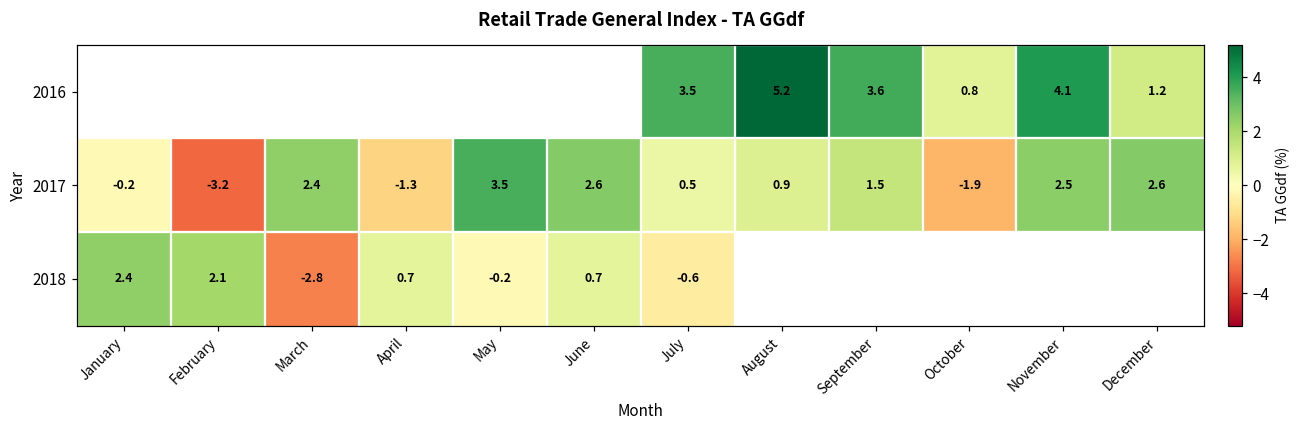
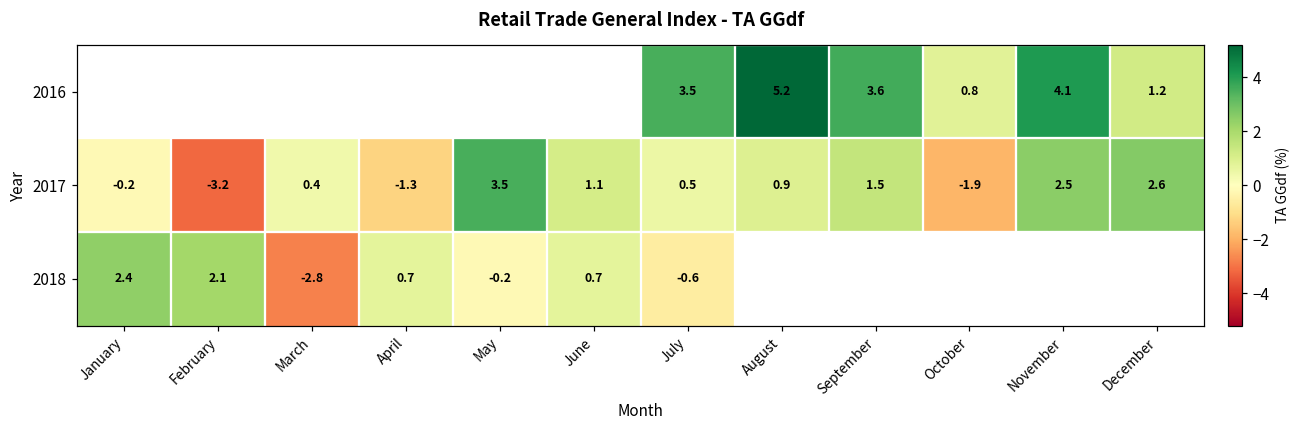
  {
    "2016": {
      "July": 3.5,
      "August": 5.2,
      "September": 3.6,
      "October": 0.8,
      "November": 4.1,
      "December": 1.2
    },
    "2017": {
      "January": -0.2,
      "February": -3.2,
-     "March": 2.4,
+     "March": 0.4,
      "April": -1.3,
      "May": 3.5,
-     "June": 2.6,
+     "June": 1.1,
      "July": 0.5,
      "August": 0.9,
      "September": 1.5,
      "October": -1.9,
      "November": 2.5,
      "December": 2.6
    },
    "2018": {
      "January": 2.4,
      "February": 2.1,
      "March": -2.8,
      "April": 0.7,
      "May": -0.2,
      "June": 0.7,
      "July": -0.6
    }
  }
